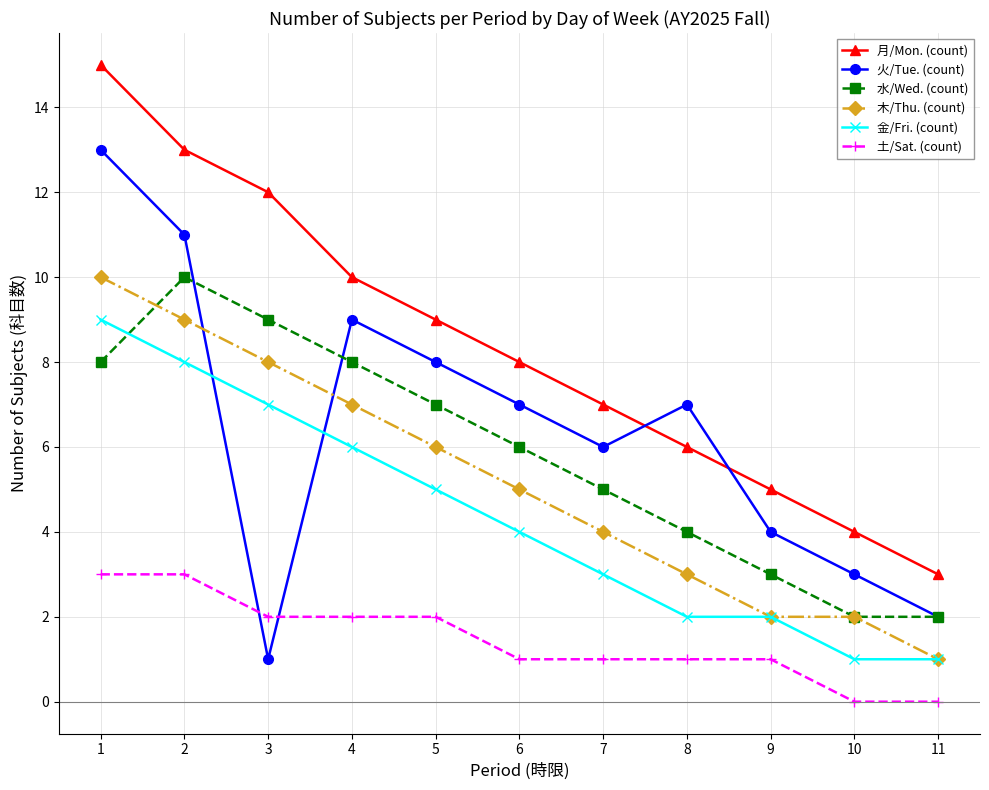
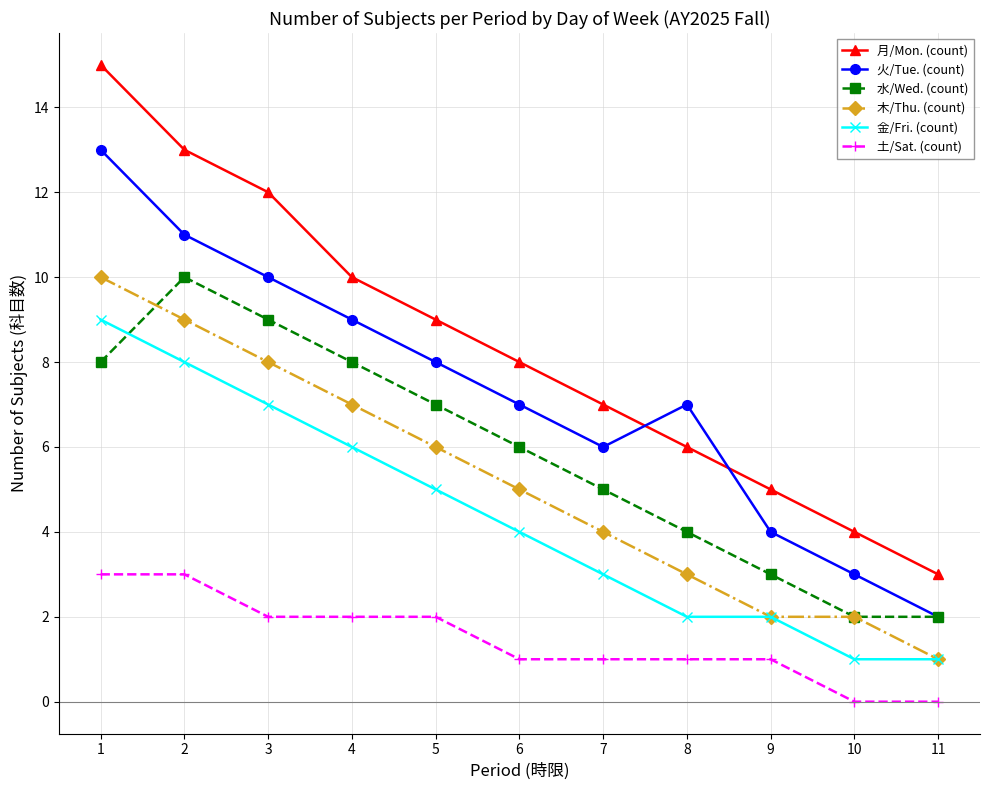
  {
    "月/Mon. (count)": {
      "1": 15,
      "2": 13,
      "3": 12,
      "4": 10,
      "5": 9,
      "6": 8,
      "7": 7,
      "8": 6,
      "9": 5,
      "10": 4,
      "11": 3
    },
    "火/Tue. (count)": {
      "1": 13,
      "2": 11,
-     "3": 1,
+     "3": 10,
      "4": 9,
      "5": 8,
      "6": 7,
      "7": 6,
      "8": 7,
      "9": 4,
      "10": 3
    },
    "水/Wed. (count)": {
      "1": 8,
      "2": 10,
      "3": 9,
      "4": 8,
      "5": 7,
      "6": 6,
      "7": 5,
      "8": 4,
      "9": 3
    },
    "木/Thu. (count)": {
      "1": 10,
      "2": 9,
      "3": 8,
      "4": 7,
      "5": 6,
      "6": 5,
      "7": 4,
      "8": 3
    },
    "金/Fri. (count)": {
      "1": 9,
      "2": 8,
      "3": 7,
      "4": 6,
      "5": 5,
      "6": 4,
      "7": 3,
      "8": 2,
      "10": 1
    },
    "土/Sat. (count)": {
      "1": 3,
      "2": 3,
      "3": 2,
      "4": 2,
      "5": 2,
      "6": 1,
      "7": 1,
      "8": 1,
      "9": 1,
      "10": 0,
      "11": 0
    }
  }
